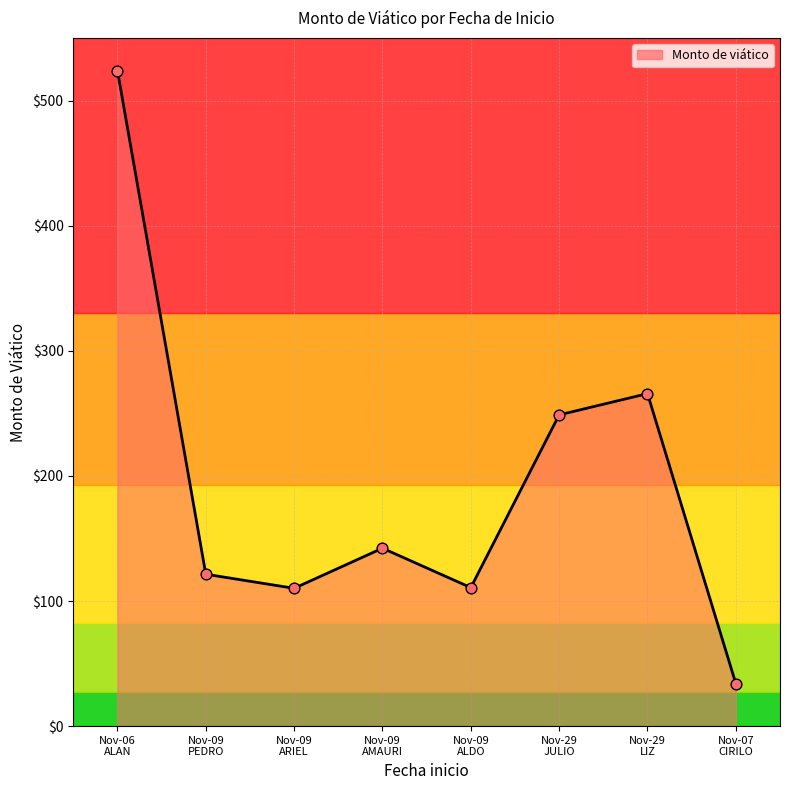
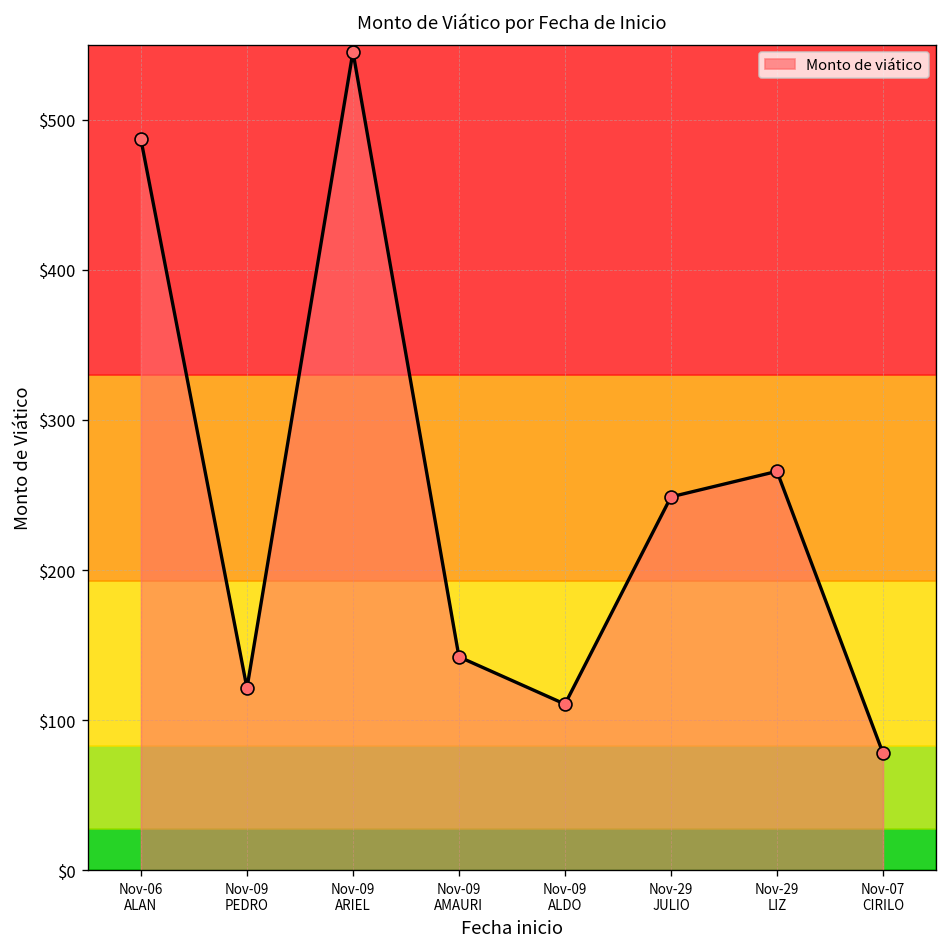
  {
    "Monto de viático": {
-     "Nov-06 ALAN": "$524",
+     "Nov-06 ALAN": "$487",
      "Nov-09 PEDRO": "$121",
-     "Nov-09 ARIEL": "$110",
+     "Nov-09 ARIEL": "$545",
      "Nov-09 AMAURI": "$142",
      "Nov-09 ALDO": "$111",
      "Nov-29 JULIO": "$249",
      "Nov-29 LIZ": "$266",
-     "Nov-07 CIRILO": "$34"
+     "Nov-07 CIRILO": "$78"
    }
  }
